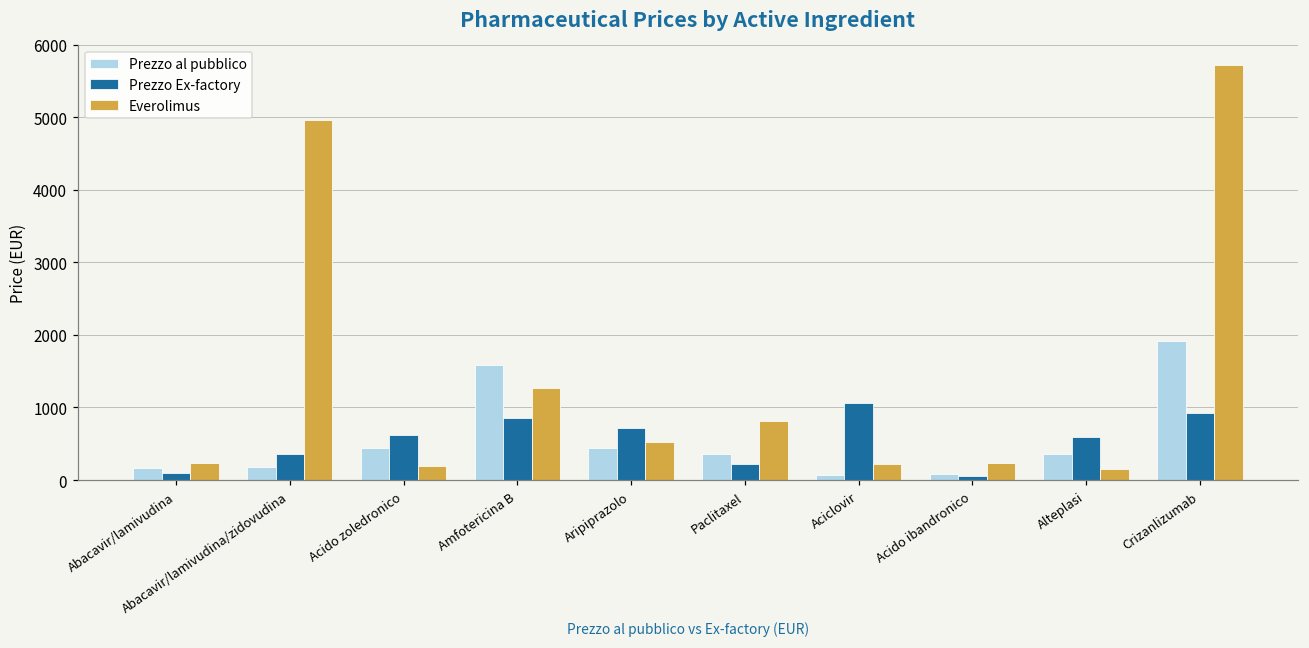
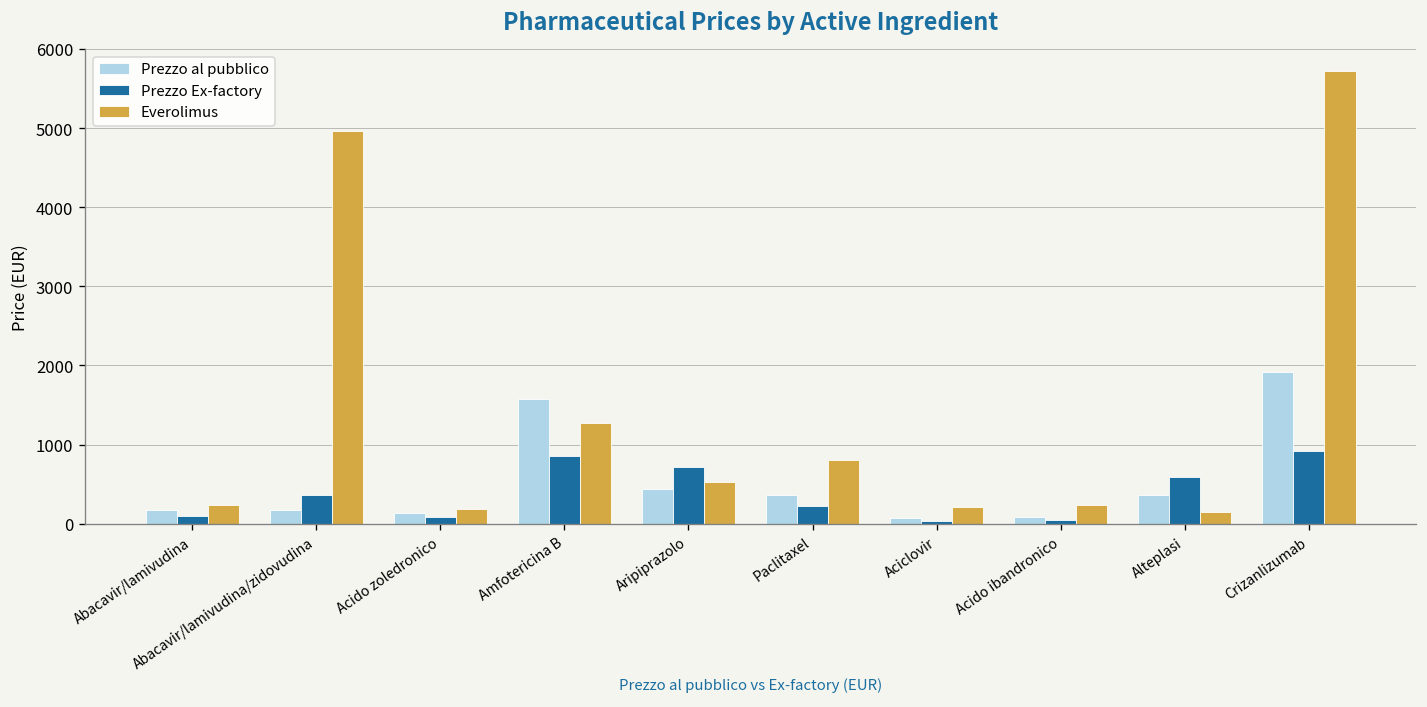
  {
    "Prezzo al pubblico": {
      "Abacavir/lamivudina": 200,
      "Abacavir/lamivudina/zidovudina": 200,
-     "Acido zoledronico": 400,
+     "Acido zoledronico": 100,
      "Amfotericina B": 1600,
      "Aripiprazolo": 400,
      "Paclitaxel": 400,
      "Aciclovir": 100,
      "Acido ibandronico": 100,
      "Alteplasi": 400,
      "Crizanlizumab": 1900
    },
    "Prezzo Ex-factory": {
      "Abacavir/lamivudina": 100,
      "Abacavir/lamivudina/zidovudina": 400,
-     "Acido zoledronico": 600,
+     "Acido zoledronico": 100,
      "Amfotericina B": 900,
      "Aripiprazolo": 700,
      "Paclitaxel": 200,
-     "Aciclovir": 1100,
+     "Aciclovir": 0,
      "Acido ibandronico": 100,
      "Alteplasi": 600,
      "Crizanlizumab": 900
    },
    "Everolimus": {
      "Abacavir/lamivudina": 200,
      "Abacavir/lamivudina/zidovudina": 5000,
      "Acido zoledronico": 200,
      "Amfotericina B": 1300,
      "Aripiprazolo": 500,
      "Paclitaxel": 800,
      "Aciclovir": 200,
      "Acido ibandronico": 200,
      "Alteplasi": 100,
      "Crizanlizumab": 5700
    }
  }
